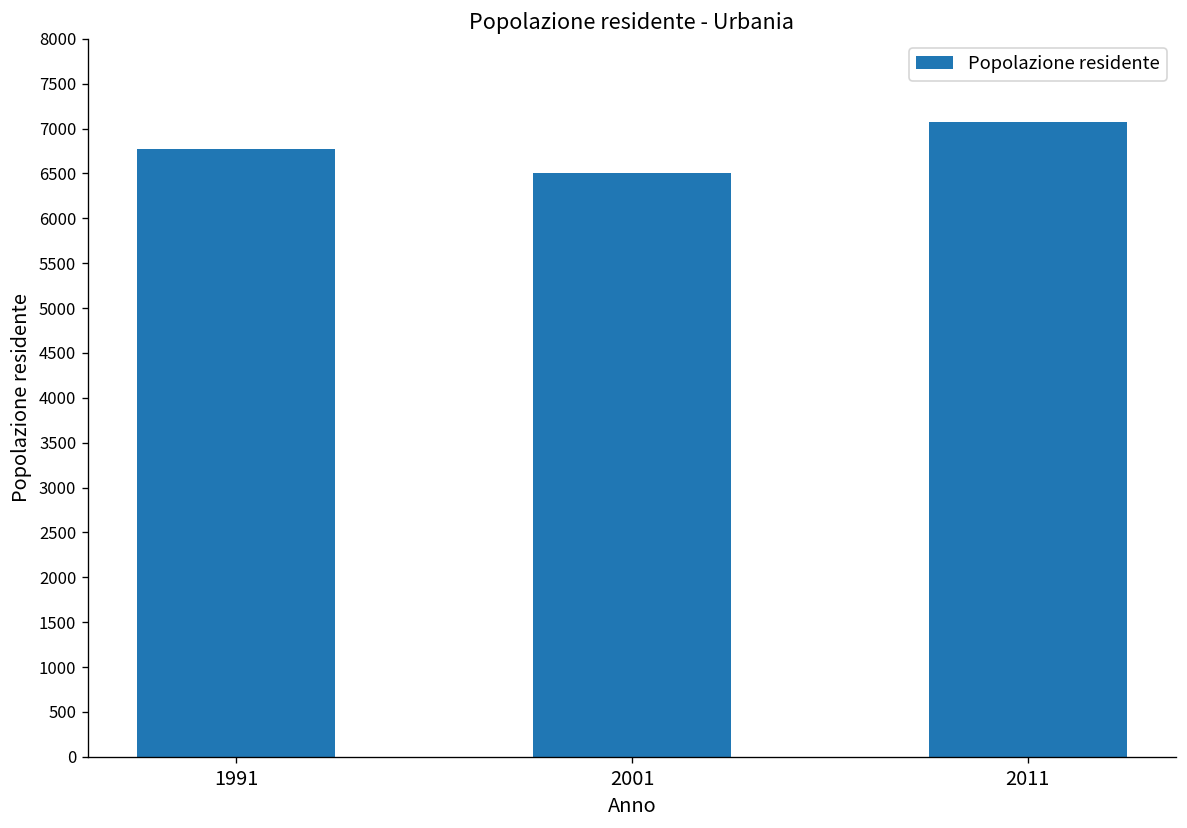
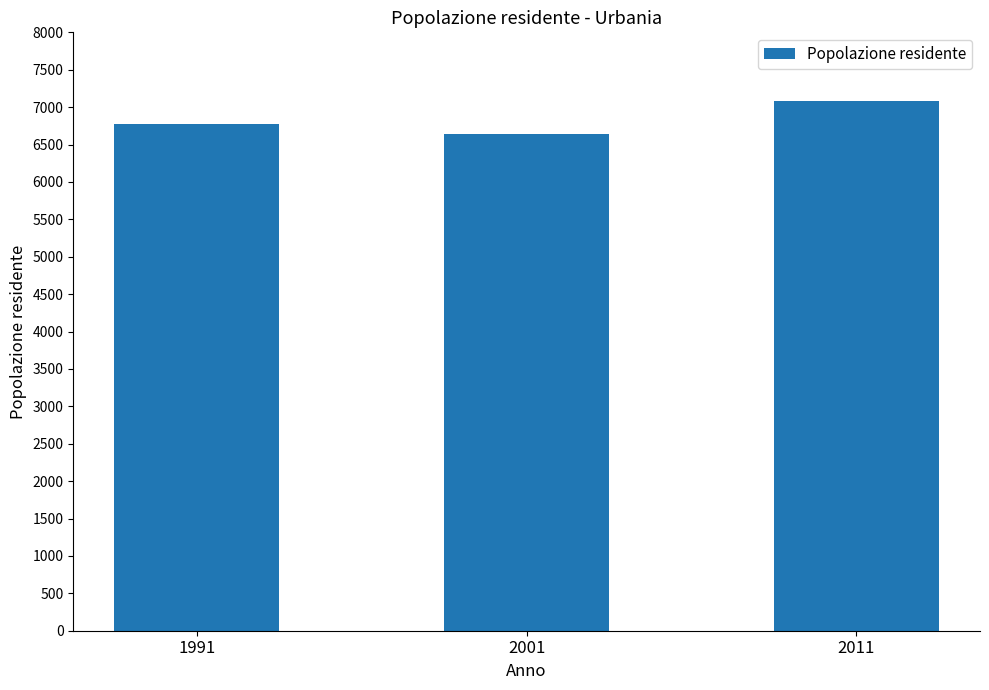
  {
    "1991": 6800,
-   "2001": 6500,
+   "2001": 6600,
    "2011": 7100
  }
